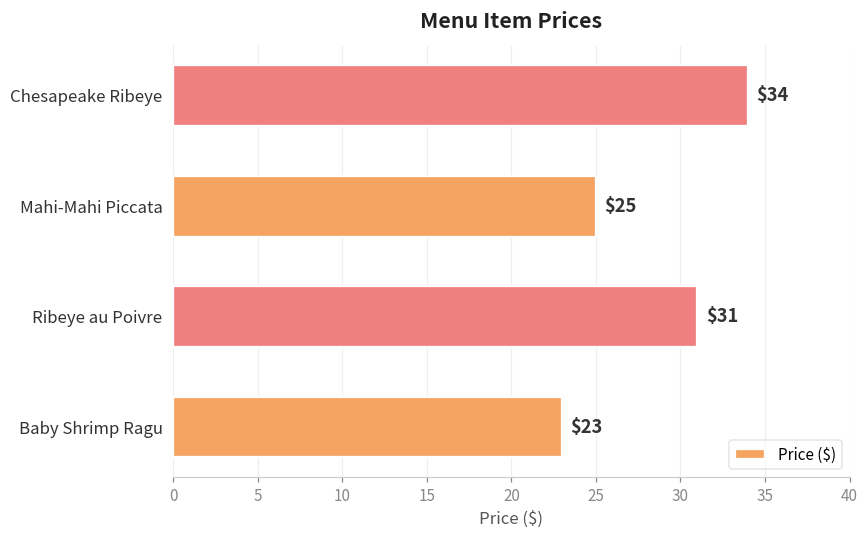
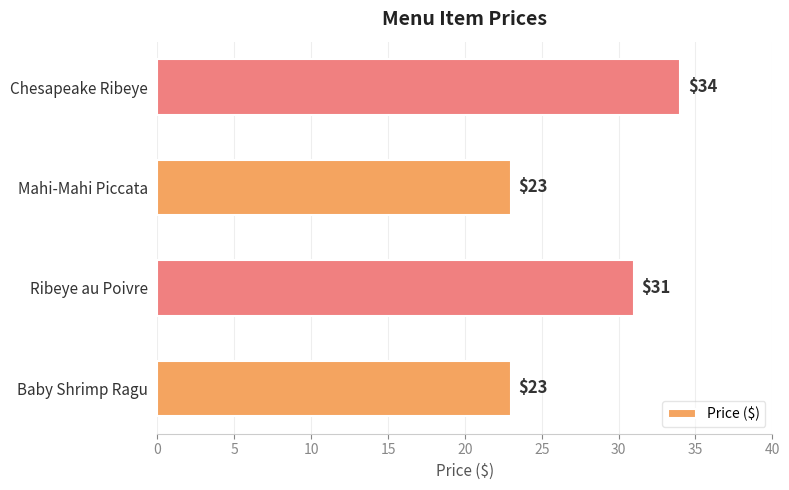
  {
    "Chesapeake Ribeye": "$34",
-   "Mahi-Mahi Piccata": "$25",
+   "Mahi-Mahi Piccata": "$23",
    "Ribeye au Poivre": "$31",
    "Baby Shrimp Ragu": "$23"
  }
